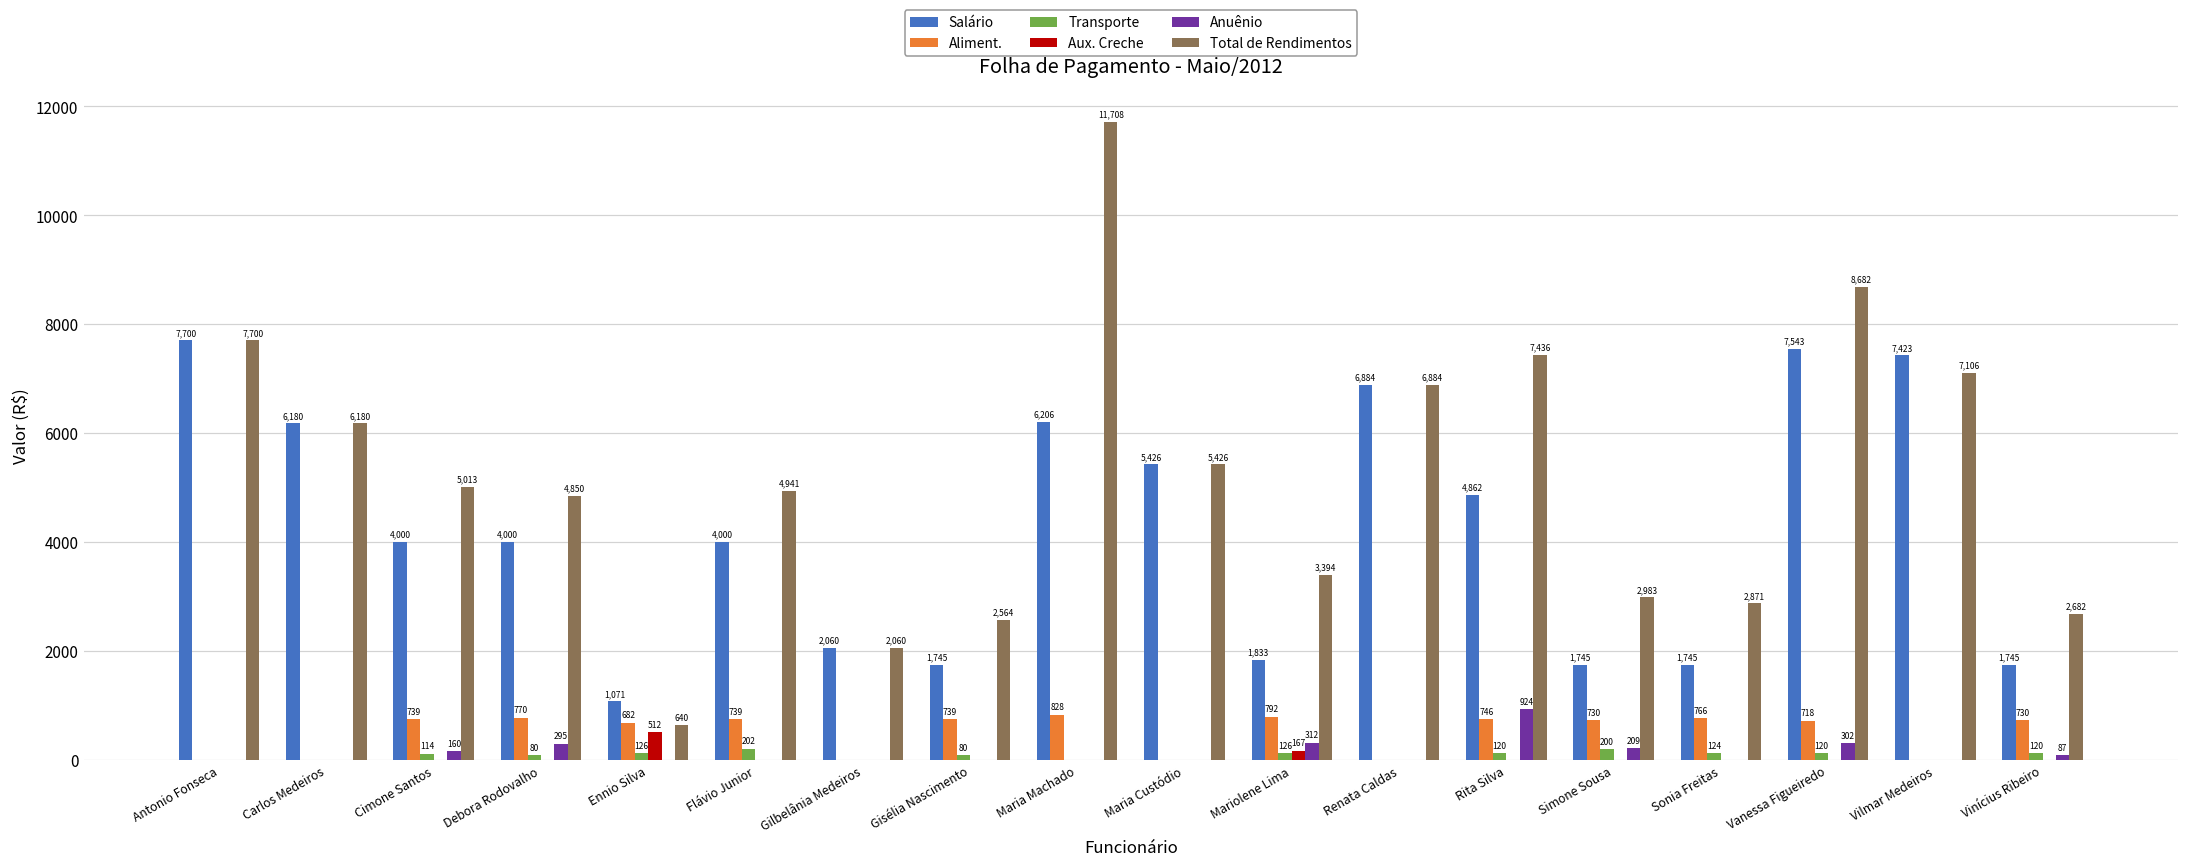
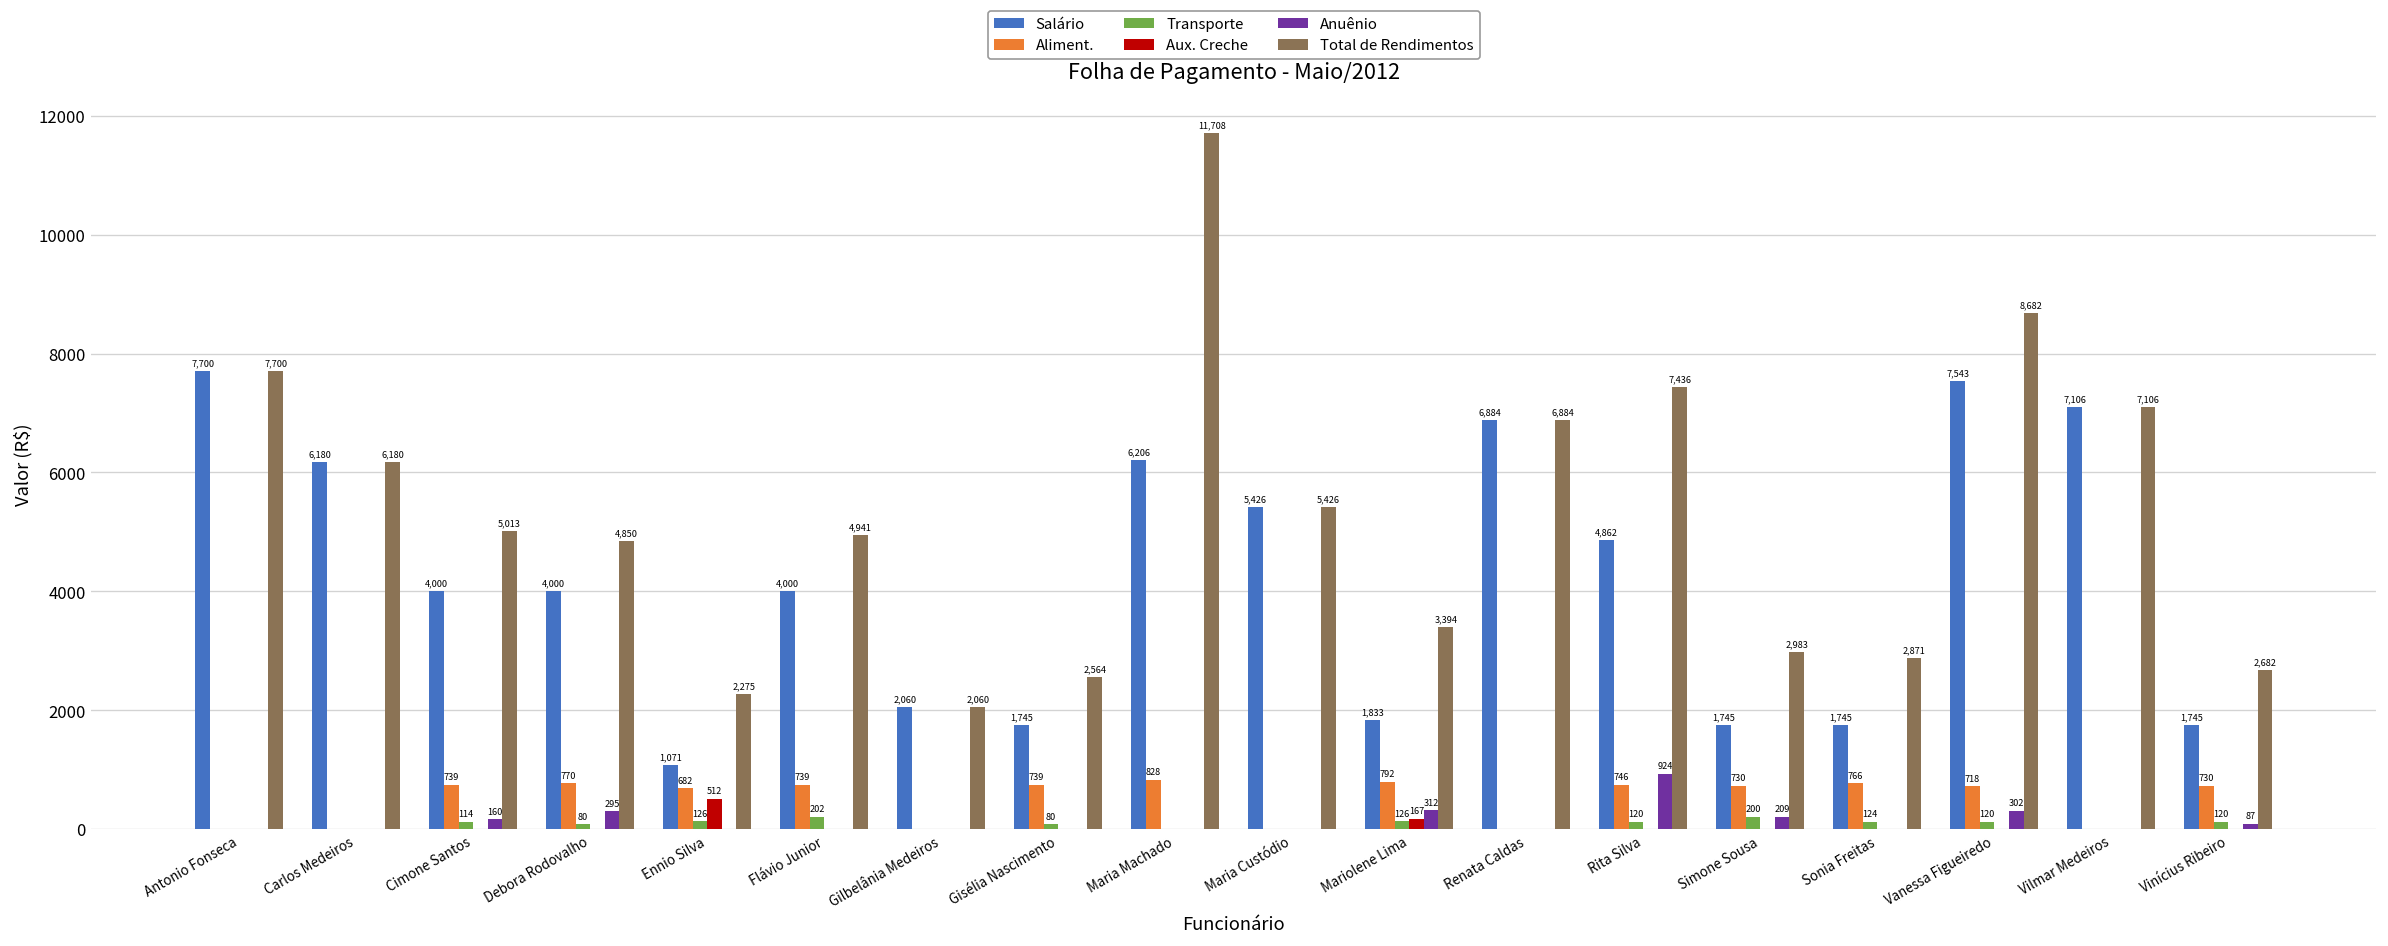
  {
    "Salário": {
      "Antonio Fonseca": "7,700",
      "Carlos Medeiros": "6,180",
      "Cimone Santos": "4,000",
      "Debora Rodovalho": "4,000",
      "Ennio Silva": "1,071",
      "Flávio Junior": "4,000",
      "Gilbelânia Medeiros": "2,060",
      "Gisélia Nascimento": "1,745",
      "Maria Machado": "6,206",
      "Maria Custódio": "5,426",
      "Mariolene Lima": "1,833",
      "Renata Caldas": "6,884",
      "Rita Silva": "4,862",
      "Simone Sousa": "1,745",
      "Sonia Freitas": "1,745",
      "Vanessa Figueiredo": "7,543",
-     "Vilmar Medeiros": "7,423",
+     "Vilmar Medeiros": "7,106",
      "Vinícius Ribeiro": "1,745"
    },
    "Aliment.": {
      "Cimone Santos": "739",
      "Debora Rodovalho": "770",
      "Ennio Silva": "682",
      "Flávio Junior": "739",
      "Gisélia Nascimento": "739",
      "Maria Machado": "828",
      "Mariolene Lima": "792",
      "Rita Silva": "746",
      "Simone Sousa": "730",
      "Sonia Freitas": "766",
      "Vanessa Figueiredo": "718",
      "Vinícius Ribeiro": "730"
    },
    "Transporte": {
      "Cimone Santos": "114",
      "Debora Rodovalho": "80",
      "Ennio Silva": "126",
      "Flávio Junior": "202",
      "Gisélia Nascimento": "80",
      "Mariolene Lima": "126",
      "Rita Silva": "120",
      "Simone Sousa": "200",
      "Sonia Freitas": "124",
      "Vanessa Figueiredo": "120",
      "Vinícius Ribeiro": "120"
    },
    "Aux. Creche": {
      "Ennio Silva": "512",
      "Mariolene Lima": "167"
    },
    "Anuênio": {
      "Cimone Santos": "160",
      "Debora Rodovalho": "295",
      "Mariolene Lima": "312",
      "Rita Silva": "924",
      "Simone Sousa": "209",
      "Vanessa Figueiredo": "302",
      "Vinícius Ribeiro": "87"
    },
    "Total de Rendimentos": {
      "Antonio Fonseca": "7,700",
      "Carlos Medeiros": "6,180",
      "Cimone Santos": "5,013",
      "Debora Rodovalho": "4,850",
-     "Ennio Silva": "640",
+     "Ennio Silva": "2,275",
      "Flávio Junior": "4,941",
      "Gilbelânia Medeiros": "2,060",
      "Gisélia Nascimento": "2,564",
      "Maria Machado": "11,708",
      "Maria Custódio": "5,426",
      "Mariolene Lima": "3,394",
      "Renata Caldas": "6,884",
      "Rita Silva": "7,436",
      "Simone Sousa": "2,983",
      "Sonia Freitas": "2,871",
      "Vanessa Figueiredo": "8,682",
      "Vilmar Medeiros": "7,106",
      "Vinícius Ribeiro": "2,682"
    }
  }
